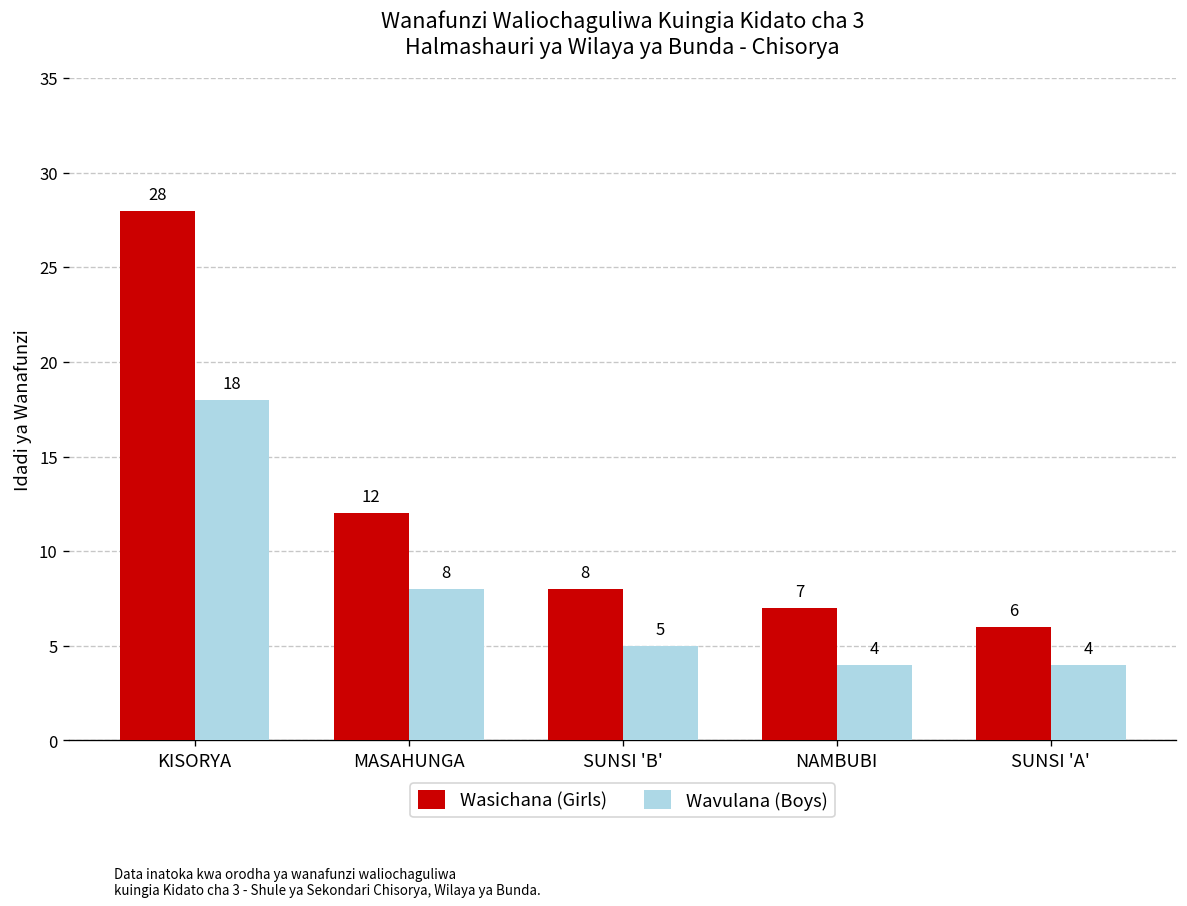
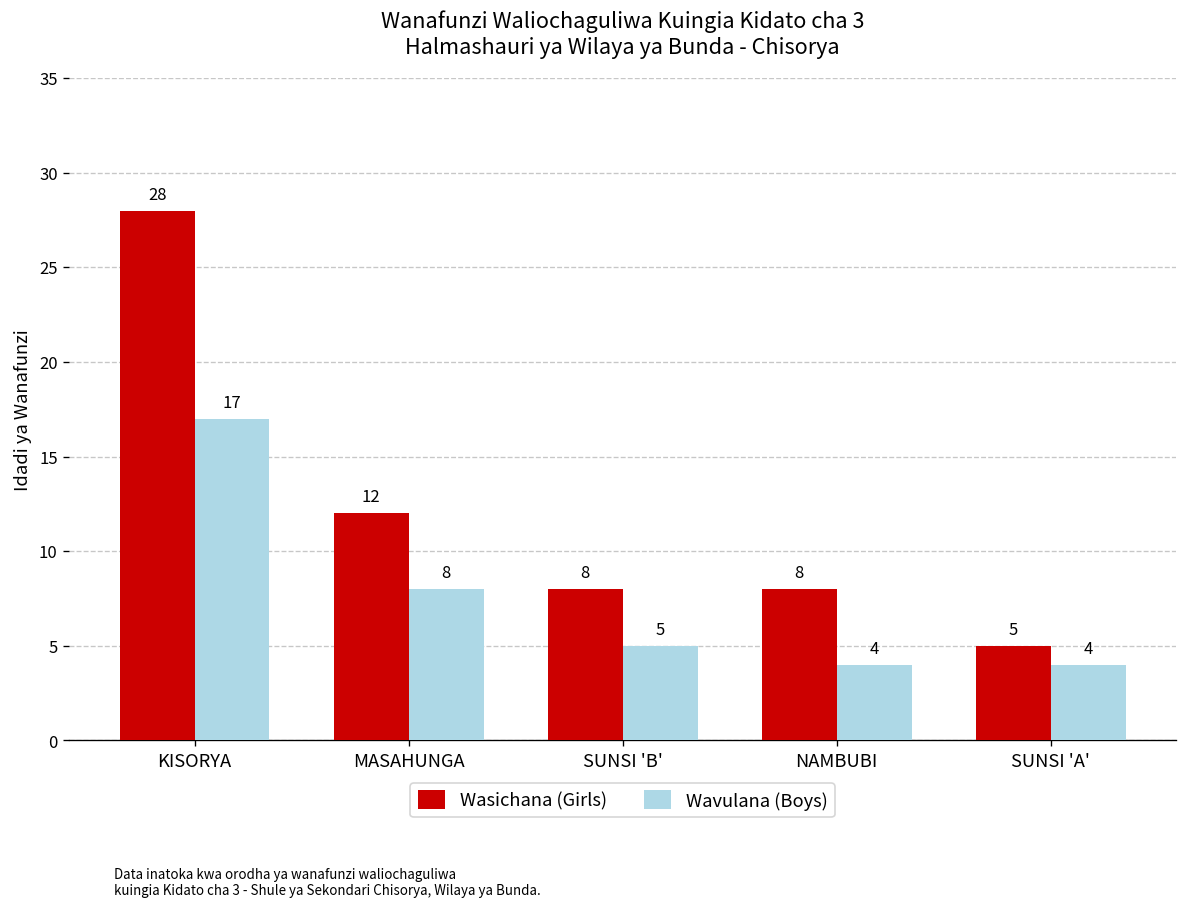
  {
    "Wasichana (Girls)": {
      "KISORYA": 28,
      "MASAHUNGA": 12,
      "SUNSI 'B'": 8,
-     "NAMBUBI": 7,
-     "SUNSI 'A'": 6
+     "NAMBUBI": 8,
+     "SUNSI 'A'": 5
    },
    "Wavulana (Boys)": {
-     "KISORYA": 18,
+     "KISORYA": 17,
      "MASAHUNGA": 8,
      "SUNSI 'B'": 5,
      "NAMBUBI": 4,
      "SUNSI 'A'": 4
    }
  }
